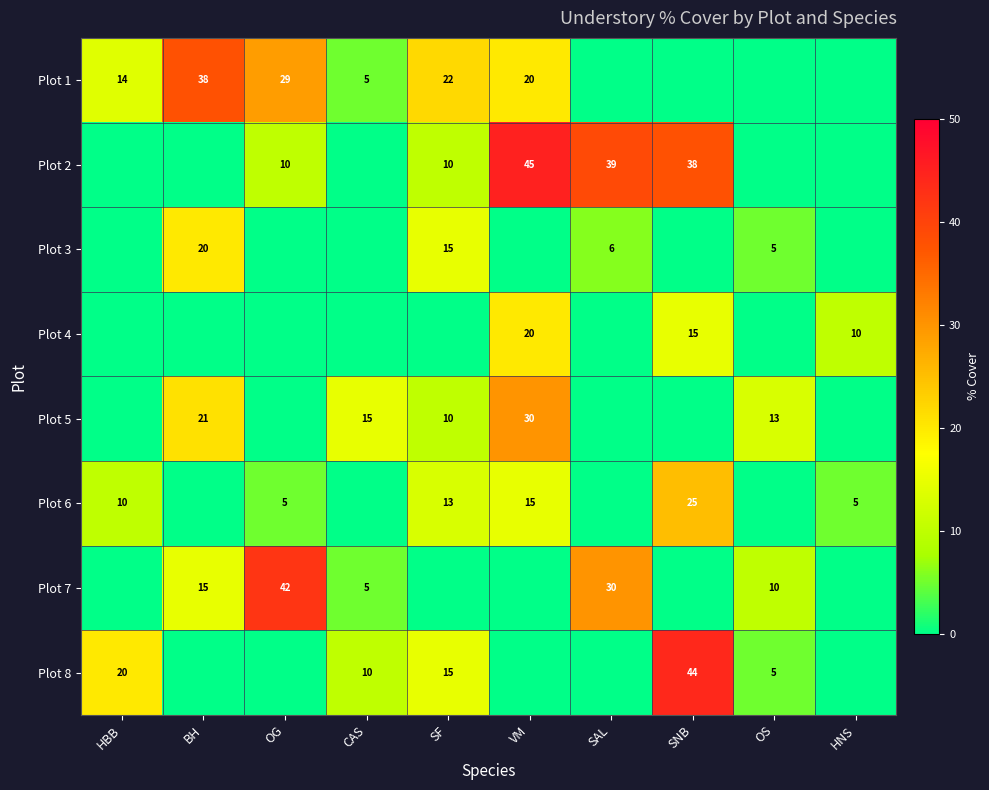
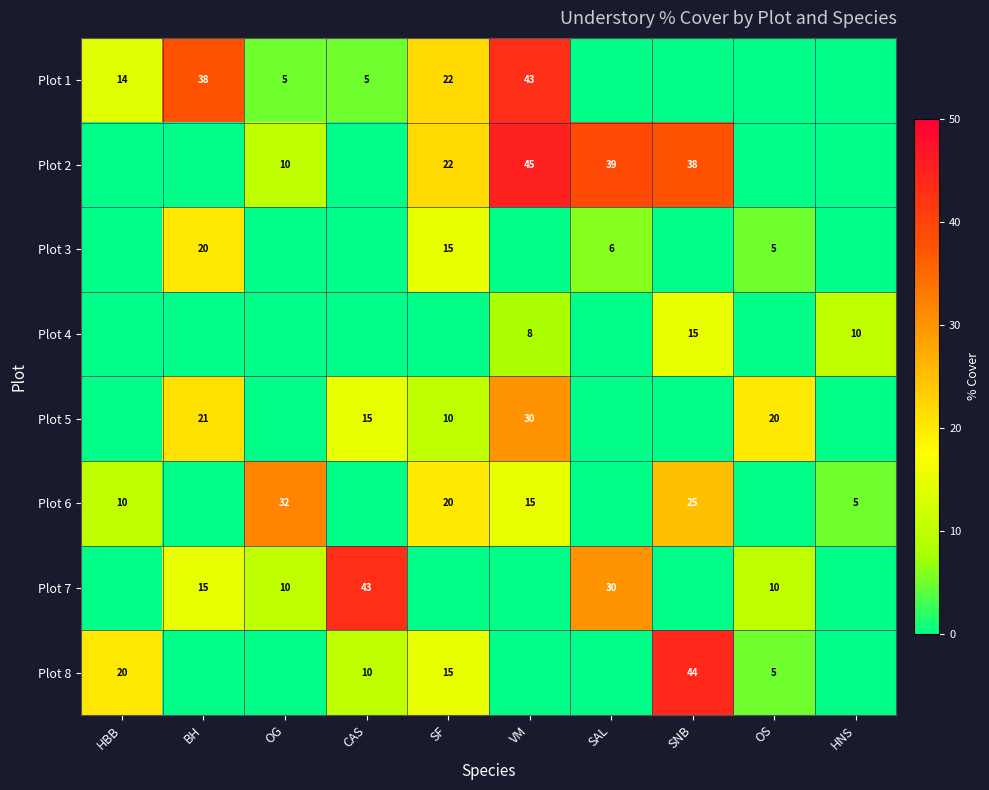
  {
    "Plot 1": {
      "HBB": 14,
      "BH": 38,
-     "OG": 29,
+     "OG": 5,
      "CAS": 5,
      "SF": 22,
-     "VM": 20
+     "VM": 43
    },
    "Plot 2": {
      "OG": 10,
-     "SF": 10,
+     "SF": 22,
      "VM": 45,
      "SAL": 39,
      "SNB": 38
    },
    "Plot 3": {
      "BH": 20,
      "SF": 15,
      "SAL": 6,
      "OS": 5
    },
    "Plot 4": {
-     "VM": 20,
+     "VM": 8,
      "SNB": 15,
      "HNS": 10
    },
    "Plot 5": {
      "BH": 21,
      "CAS": 15,
      "SF": 10,
      "VM": 30,
-     "OS": 13
+     "OS": 20
    },
    "Plot 6": {
      "HBB": 10,
-     "OG": 5,
-     "SF": 13,
+     "OG": 32,
+     "SF": 20,
      "VM": 15,
      "SNB": 25,
      "HNS": 5
    },
    "Plot 7": {
      "BH": 15,
-     "OG": 42,
-     "CAS": 5,
+     "OG": 10,
+     "CAS": 43,
      "SAL": 30,
      "OS": 10
    },
    "Plot 8": {
      "HBB": 20,
      "CAS": 10,
      "SF": 15,
      "SNB": 44,
      "OS": 5
    }
  }
